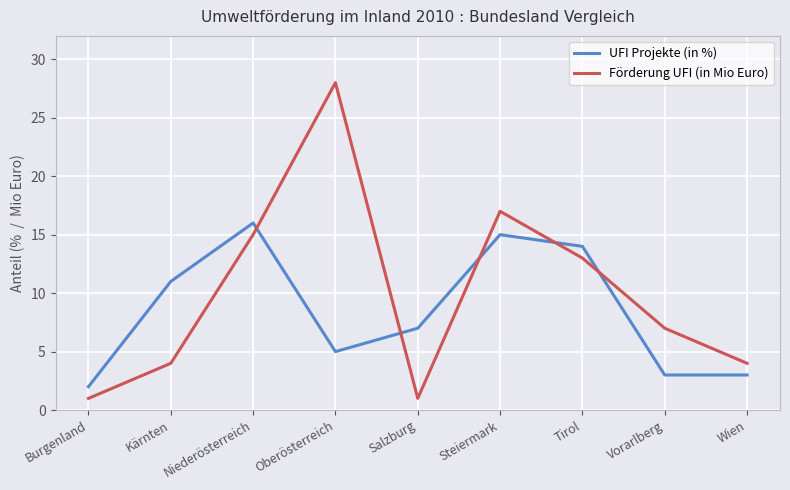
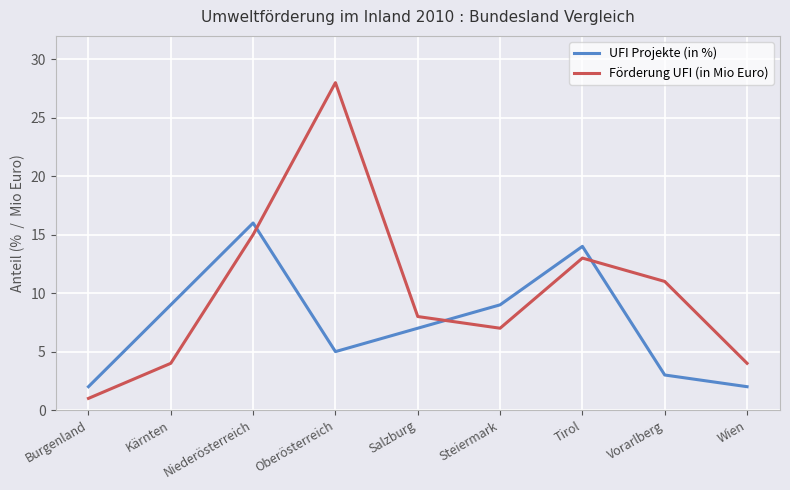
  {
    "UFI Projekte (in %)": {
      "Burgenland": 2,
-     "Kärnten": 11,
+     "Kärnten": 9,
      "Niederösterreich": 16,
      "Oberösterreich": 5,
      "Salzburg": 7,
-     "Steiermark": 15,
+     "Steiermark": 9,
      "Tirol": 14,
      "Vorarlberg": 3,
-     "Wien": 3
+     "Wien": 2
    },
    "Förderung UFI (in Mio Euro)": {
      "Burgenland": 1,
      "Kärnten": 4,
      "Niederösterreich": 15,
      "Oberösterreich": 28,
-     "Salzburg": 1,
-     "Steiermark": 17,
+     "Salzburg": 8,
+     "Steiermark": 7,
      "Tirol": 13,
-     "Vorarlberg": 7,
+     "Vorarlberg": 11,
      "Wien": 4
    }
  }
